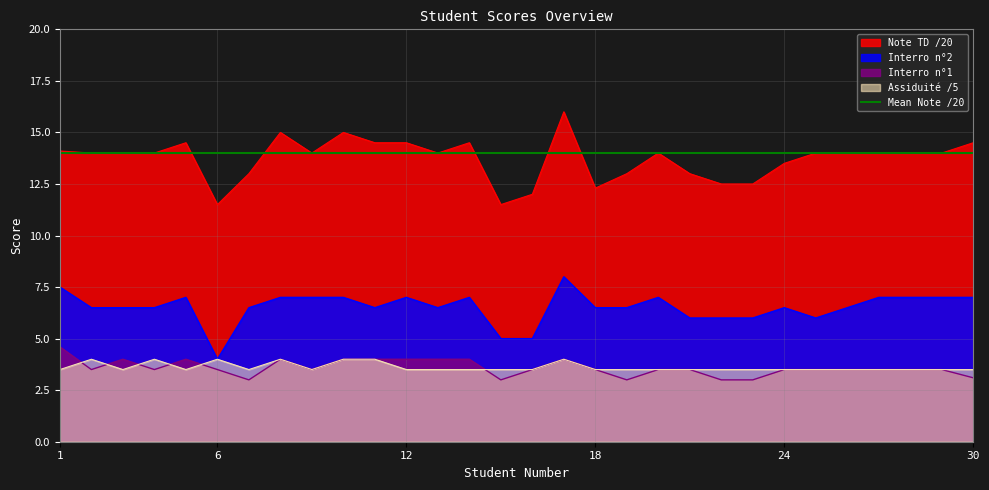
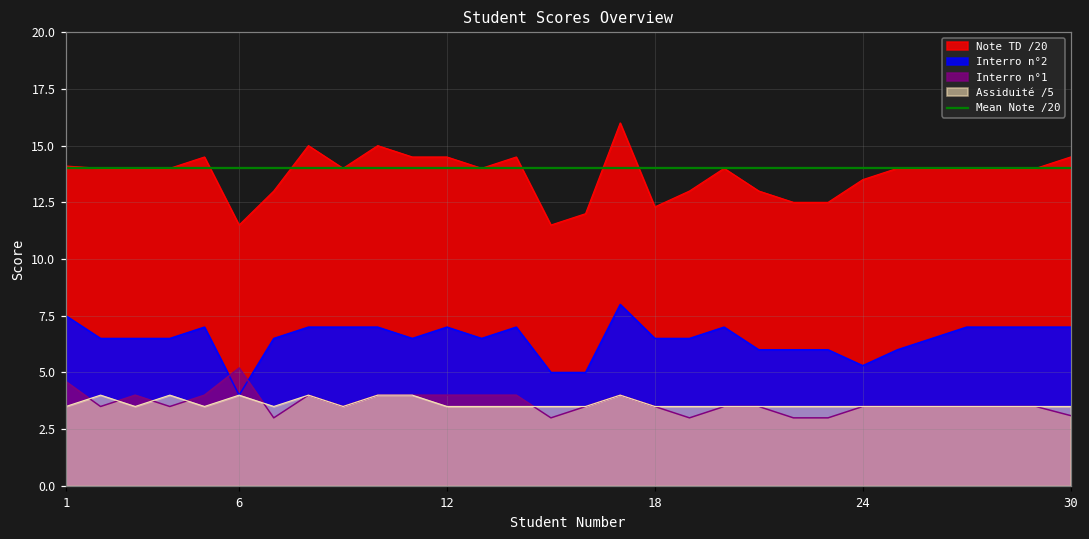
  {
    "Note TD /20": {
      "1": 14.1,
      "6": 11.5,
      "12": 14.5,
      "18": 12.3,
      "24": 13.5,
      "30": 14.5
    },
    "Interro n°2": {
      "1": 7.5,
      "12": 7.0,
      "18": 6.5,
-     "24": 6.5,
+     "24": 5.3,
      "30": 7.0
    },
    "Interro n°1": {
      "1": 4.6,
-     "6": 3.5,
+     "6": 5.2,
      "12": 4.0,
      "30": 3.1
    },
    "Assiduité /5": {
      "1": 3.5,
      "12": 3.5,
      "30": 3.5
    }
  }
